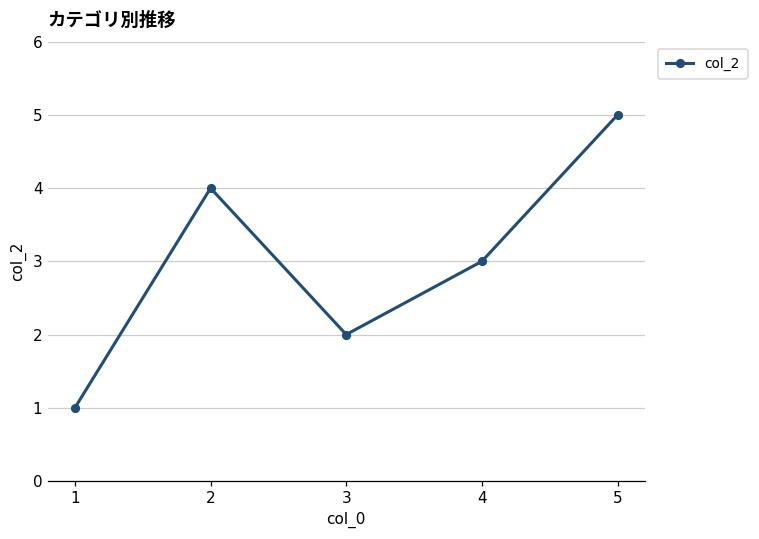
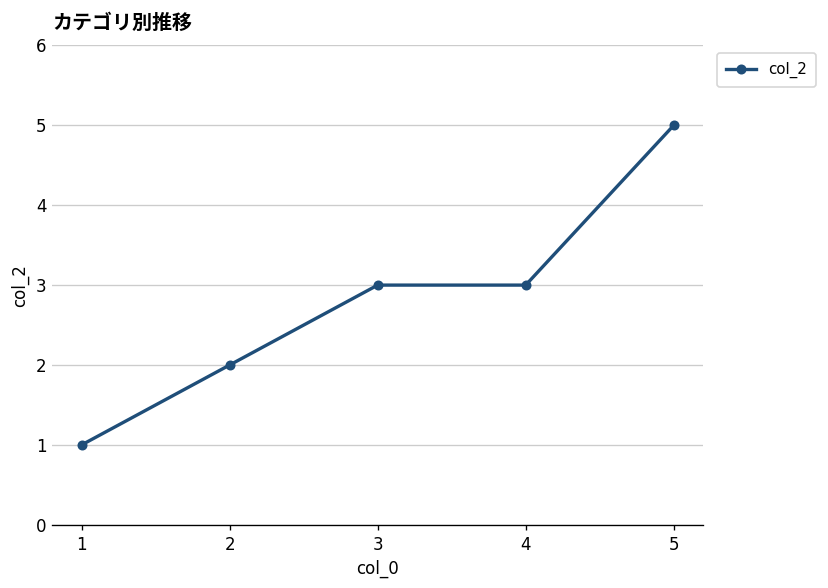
  {
    "1": 1,
-   "2": 4,
-   "3": 2,
+   "2": 2,
+   "3": 3,
    "4": 3,
    "5": 5
  }
